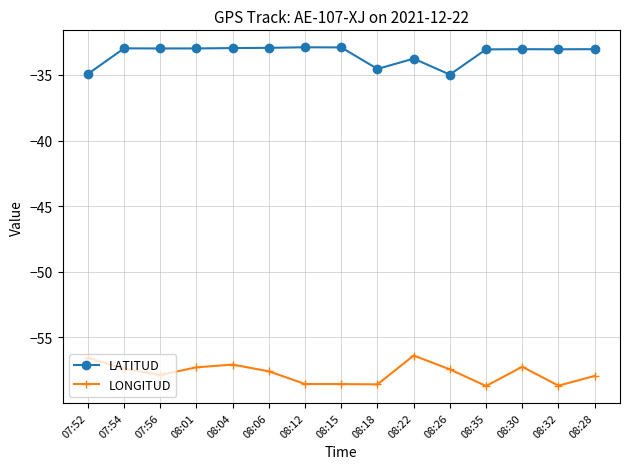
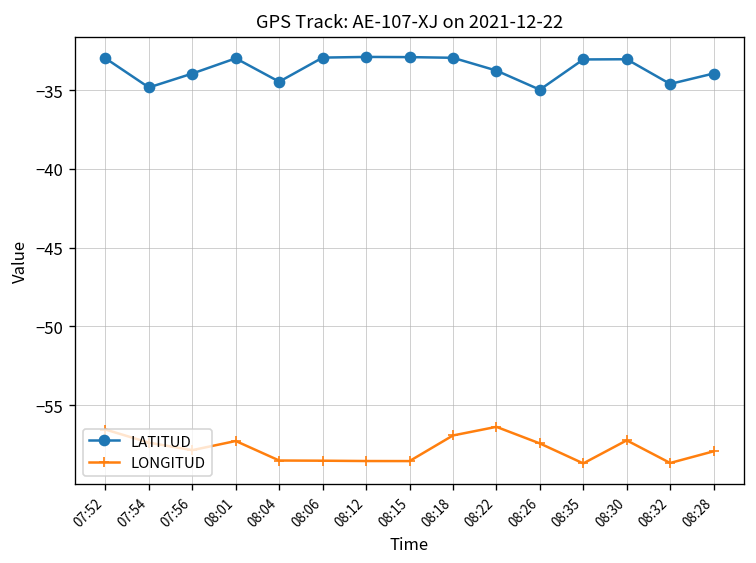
  {
    "LATITUD": {
-     "07:52": -34.9,
-     "07:54": -33.0,
-     "07:56": -33.0,
+     "07:52": -33.0,
+     "07:54": -34.8,
+     "07:56": -34.0,
      "08:01": -33.0,
-     "08:04": -33.0,
+     "08:04": -34.5,
      "08:06": -32.9,
      "08:12": -32.9,
      "08:15": -32.9,
-     "08:18": -34.5,
+     "08:18": -32.9,
      "08:22": -33.8,
      "08:26": -35.0,
      "08:35": -33.1,
      "08:30": -33.0,
-     "08:32": -33.0,
-     "08:28": -33.0
+     "08:32": -34.6,
+     "08:28": -33.9
    },
    "LONGITUD": {
      "08:01": -57.3,
-     "08:04": -57.1,
-     "08:06": -57.6,
+     "08:04": -58.5,
+     "08:06": -58.5,
      "08:12": -58.6,
      "08:15": -58.6,
-     "08:18": -58.6,
+     "08:18": -56.9,
      "08:22": -56.4,
      "08:26": -57.4,
      "08:35": -58.7,
      "08:30": -57.2,
      "08:32": -58.7,
      "08:28": -57.9
    }
  }
